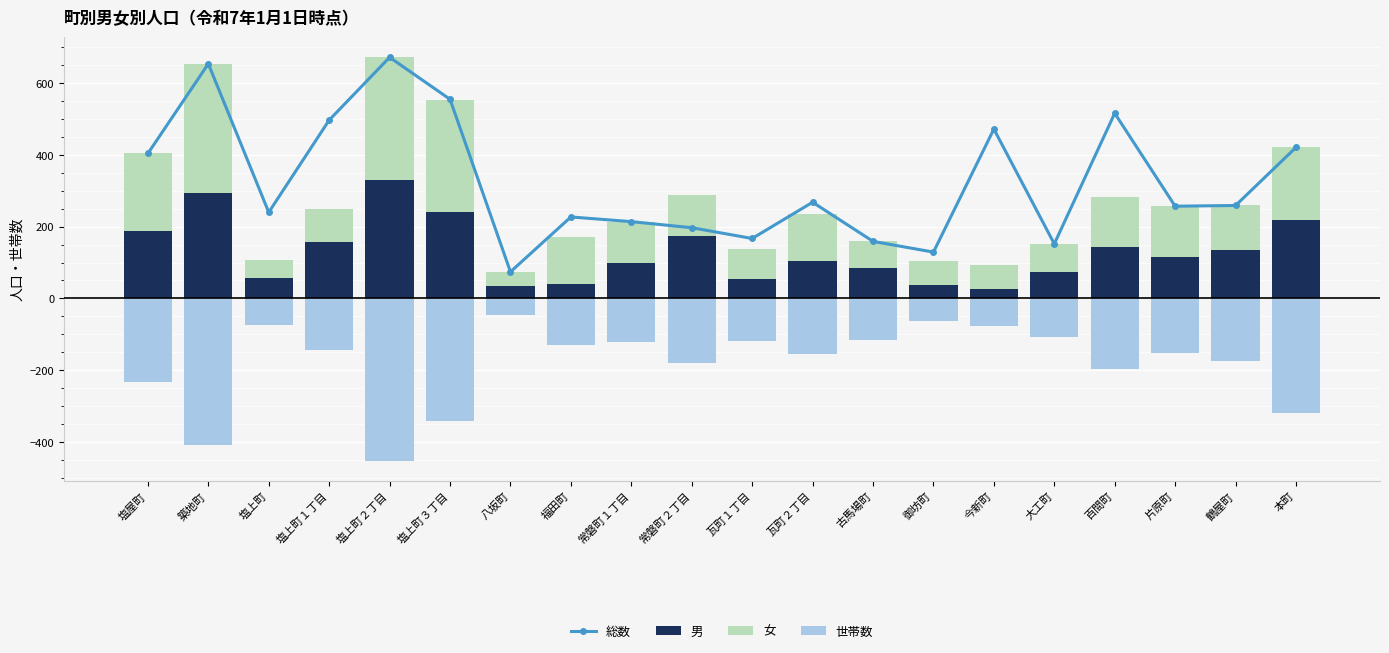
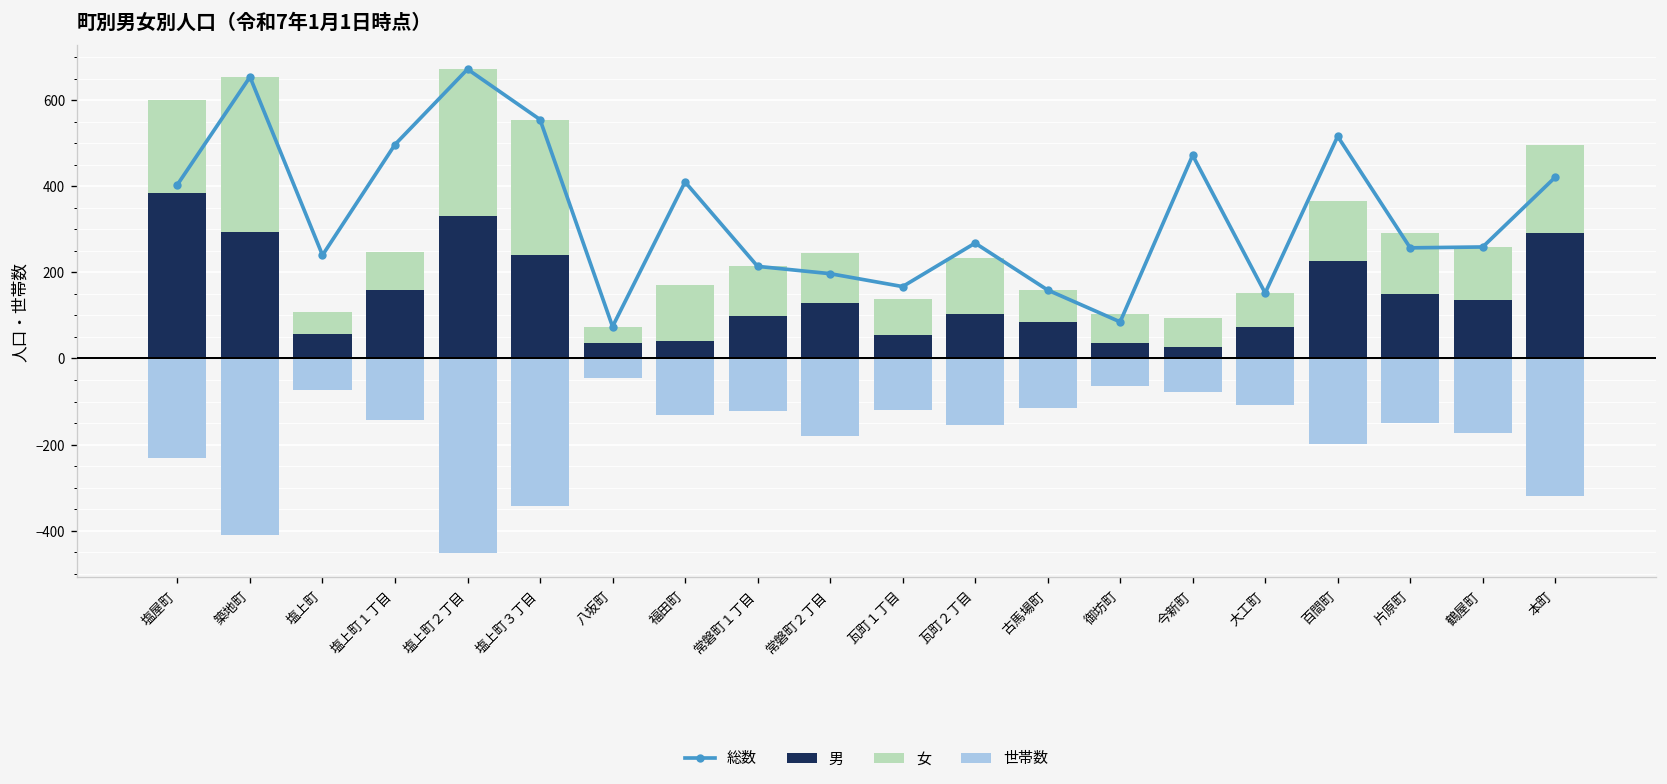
  {
    "男": {
-     "塩屋町": 190,
+     "塩屋町": 380,
      "築地町": 290,
      "塩上町": 60,
      "塩上町１丁目": 160,
      "塩上町２丁目": 330,
      "塩上町３丁目": 240,
      "八坂町": 40,
      "福田町": 40,
      "常磐町１丁目": 100,
-     "常磐町２丁目": 170,
+     "常磐町２丁目": 130,
      "瓦町１丁目": 50,
      "瓦町２丁目": 100,
      "古馬場町": 80,
      "御坊町": 40,
      "今新町": 30,
      "大工町": 70,
-     "百間町": 140,
-     "片原町": 120,
+     "百間町": 230,
+     "片原町": 150,
      "鶴屋町": 140,
-     "本町": 220
+     "本町": 290
    },
    "総数": {
      "塩屋町": 400,
      "築地町": 650,
      "塩上町": 240,
      "塩上町１丁目": 500,
      "塩上町２丁目": 670,
      "塩上町３丁目": 560,
      "八坂町": 70,
-     "福田町": 230,
+     "福田町": 410,
      "常磐町１丁目": 210,
      "常磐町２丁目": 200,
      "瓦町１丁目": 170,
      "瓦町２丁目": 270,
      "古馬場町": 160,
-     "御坊町": 130,
+     "御坊町": 90,
      "今新町": 470,
      "大工町": 150,
      "百間町": 520,
      "片原町": 260,
      "鶴屋町": 260,
      "本町": 420
    }
  }
